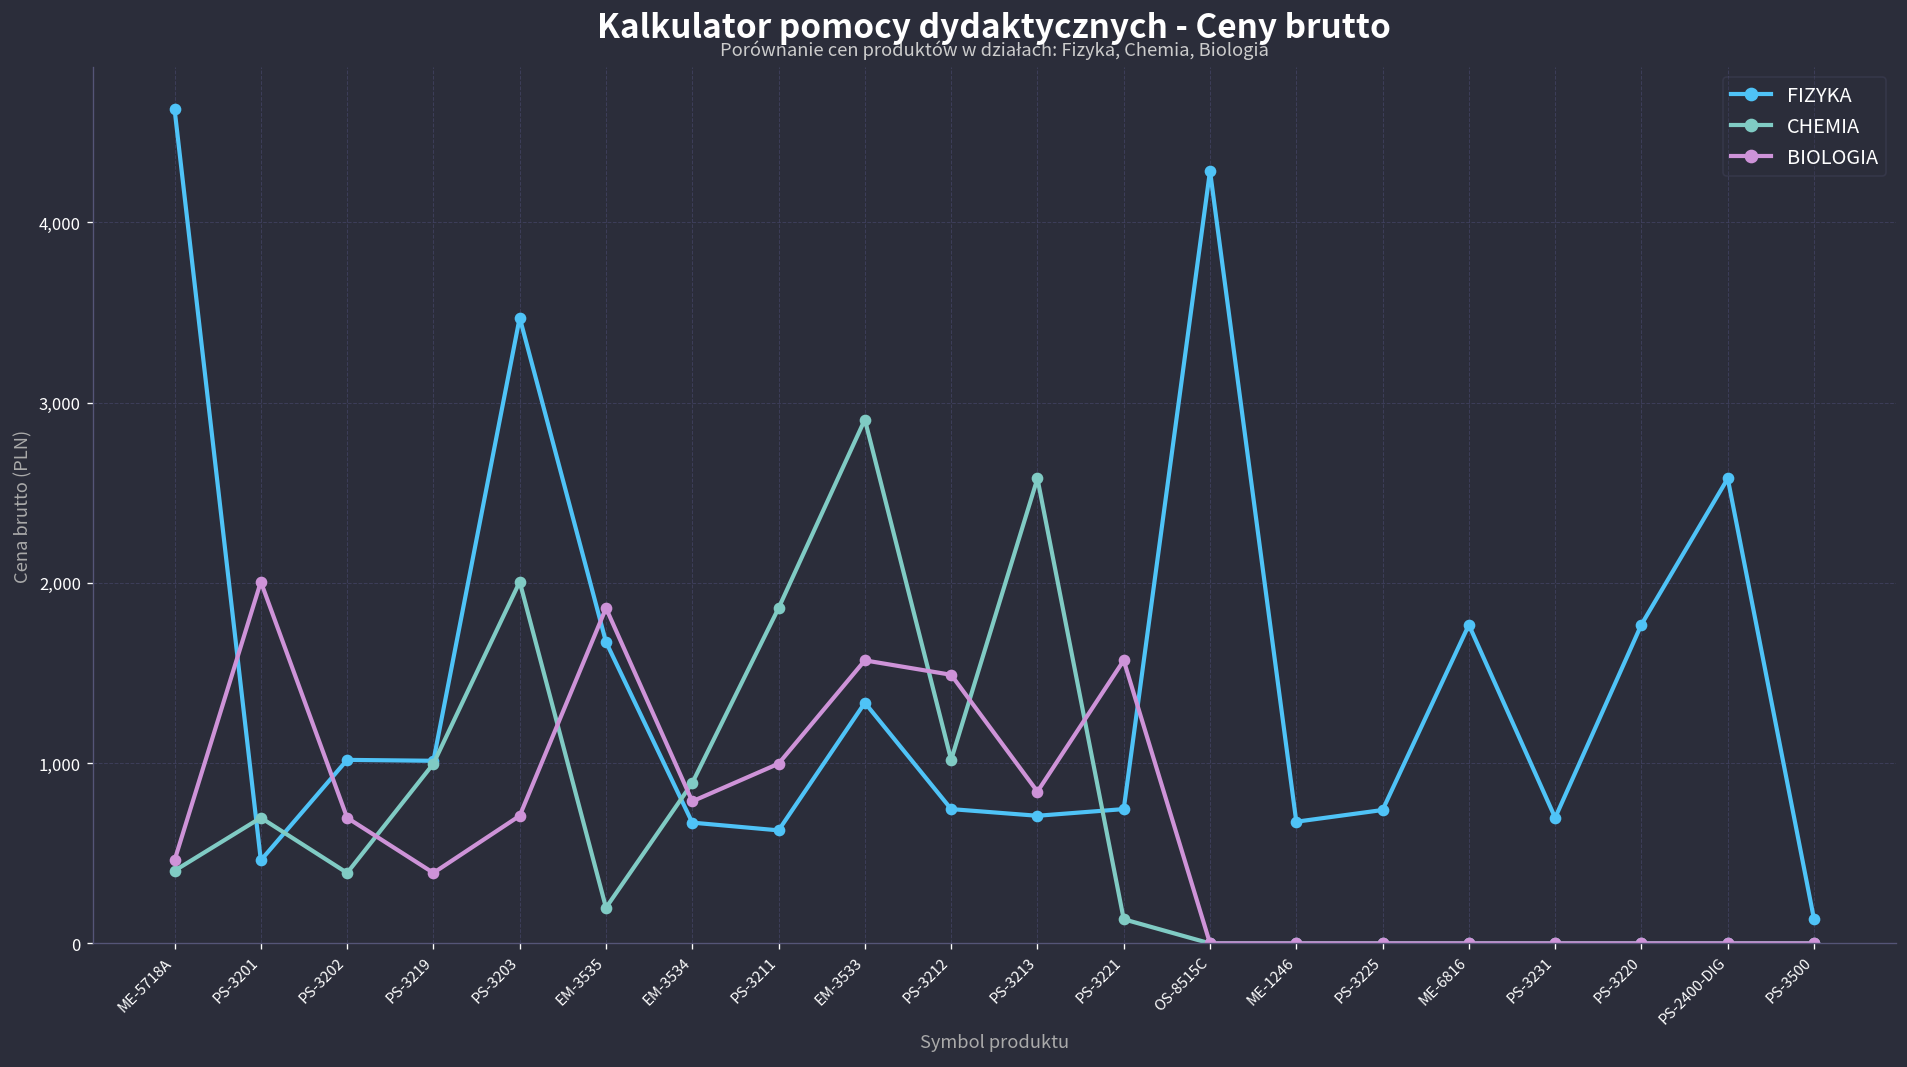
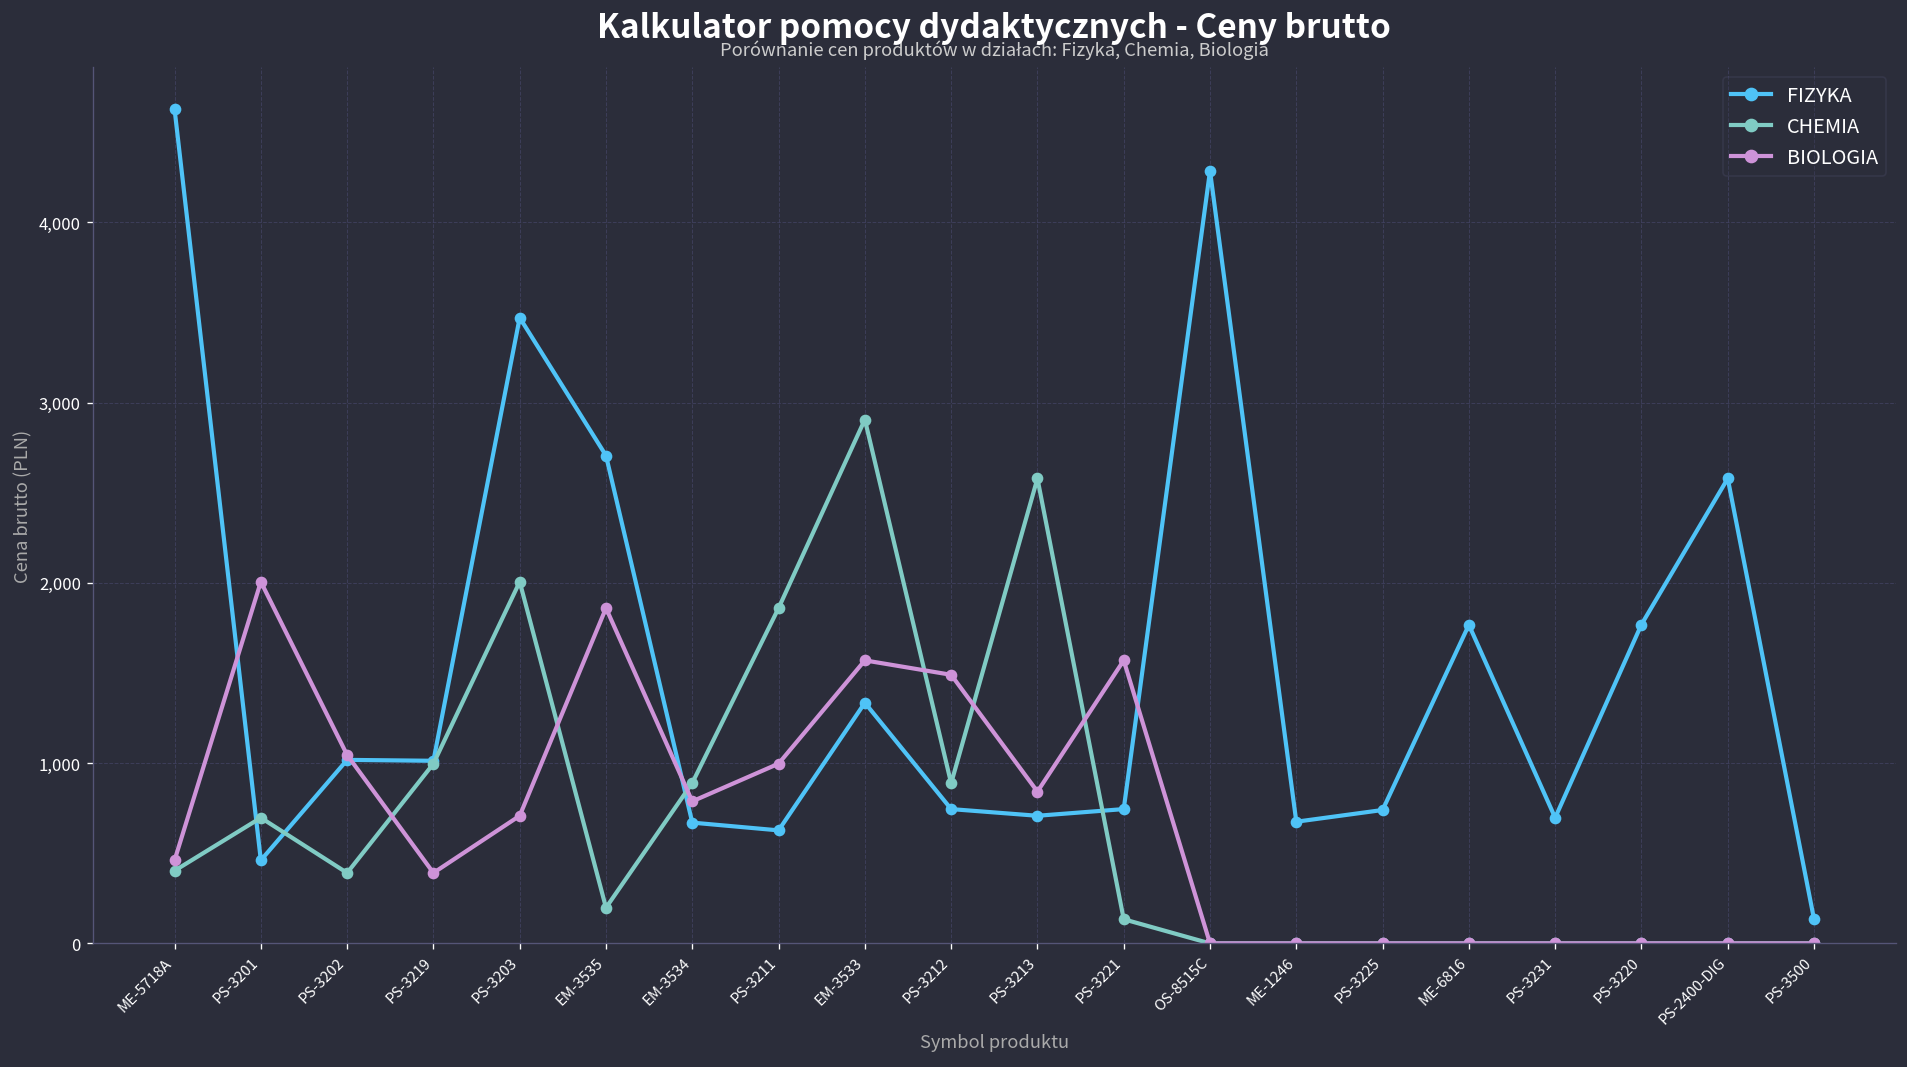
  {
    "FIZYKA": {
      "ME-5718A": "4,630",
      "PS-3201": "460",
      "PS-3202": "1,020",
      "PS-3203": "3,470",
-     "EM-3535": "1,670",
+     "EM-3535": "2,710",
      "EM-3534": "670",
      "PS-3211": "630",
      "EM-3533": "1,340",
      "PS-3212": "750",
      "PS-3213": "710",
      "PS-3221": "750",
      "OS-8515C": "4,290",
      "ME-1246": "680",
      "PS-3225": "740",
      "ME-6816": "1,770",
      "PS-3231": "700",
      "PS-3220": "1,770",
      "PS-2400-DIG": "2,580",
      "PS-3500": "130"
    },
    "CHEMIA": {
      "ME-5718A": "400",
      "PS-3201": "700",
      "PS-3202": "390",
      "PS-3203": "2,010",
      "EM-3535": "200",
      "EM-3534": "890",
      "PS-3211": "1,860",
      "EM-3533": "2,910",
-     "PS-3212": "1,020",
+     "PS-3212": "890",
      "PS-3213": "2,580",
      "PS-3221": "130"
    },
    "BIOLOGIA": {
      "ME-5718A": "460",
      "PS-3201": "2,010",
-     "PS-3202": "700",
+     "PS-3202": "1,050",
      "PS-3219": "390",
      "PS-3203": "710",
      "EM-3535": "1,860",
      "EM-3534": "790",
      "PS-3211": "1,000",
      "EM-3533": "1,570",
      "PS-3212": "1,490",
      "PS-3213": "840",
      "PS-3221": "1,570"
    }
  }
